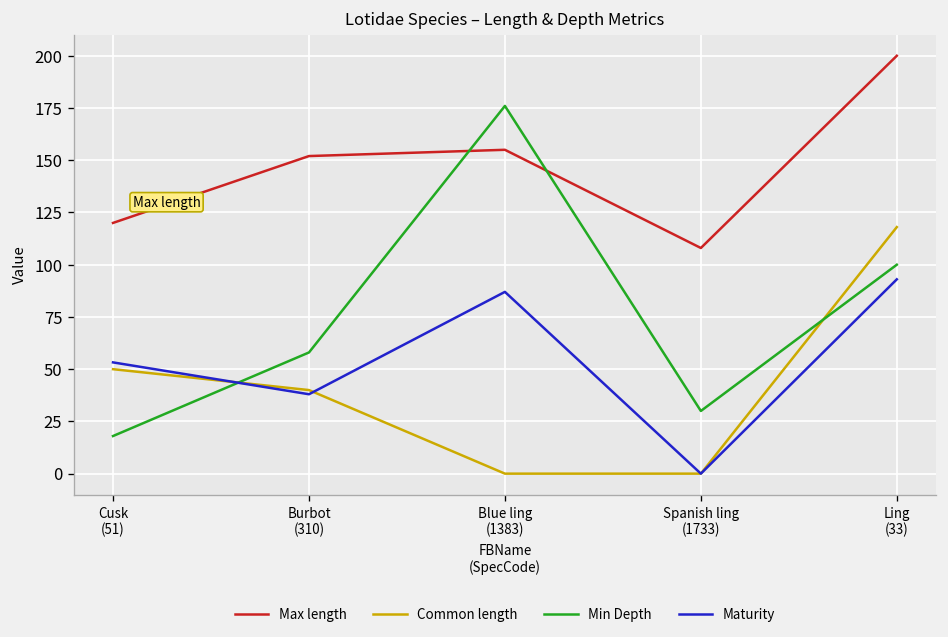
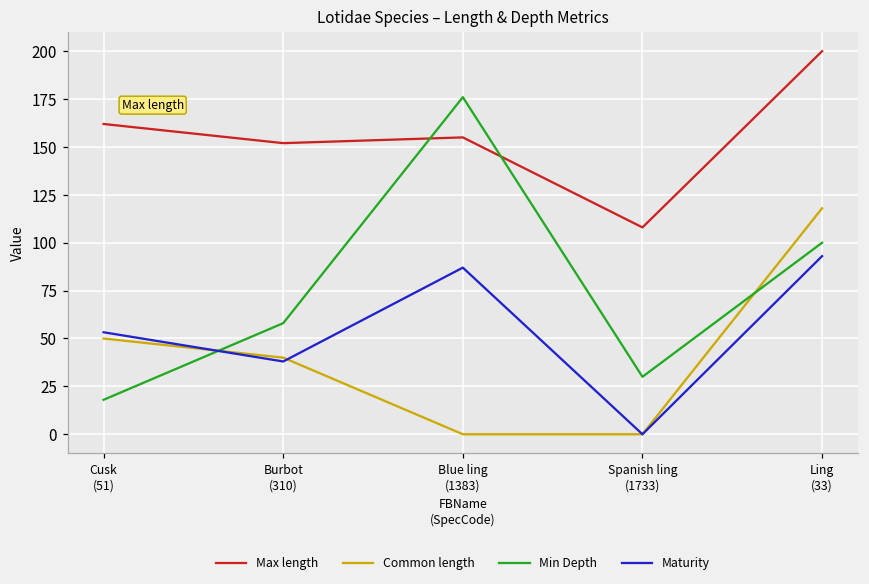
  {
    "Max length": {
-     "Cusk (51)": 120,
+     "Cusk (51)": 162,
      "Burbot (310)": 152,
      "Blue ling (1383)": 155,
      "Spanish ling (1733)": 108,
      "Ling (33)": 200
    },
    "Common length": {
      "Cusk (51)": 50,
      "Burbot (310)": 40,
      "Blue ling (1383)": 0,
      "Ling (33)": 118
    },
    "Min Depth": {
      "Cusk (51)": 18,
      "Burbot (310)": 58,
      "Blue ling (1383)": 176,
      "Spanish ling (1733)": 30,
      "Ling (33)": 100
    },
    "Maturity": {
      "Cusk (51)": 53,
      "Burbot (310)": 38,
      "Blue ling (1383)": 87,
      "Ling (33)": 93
    }
  }
